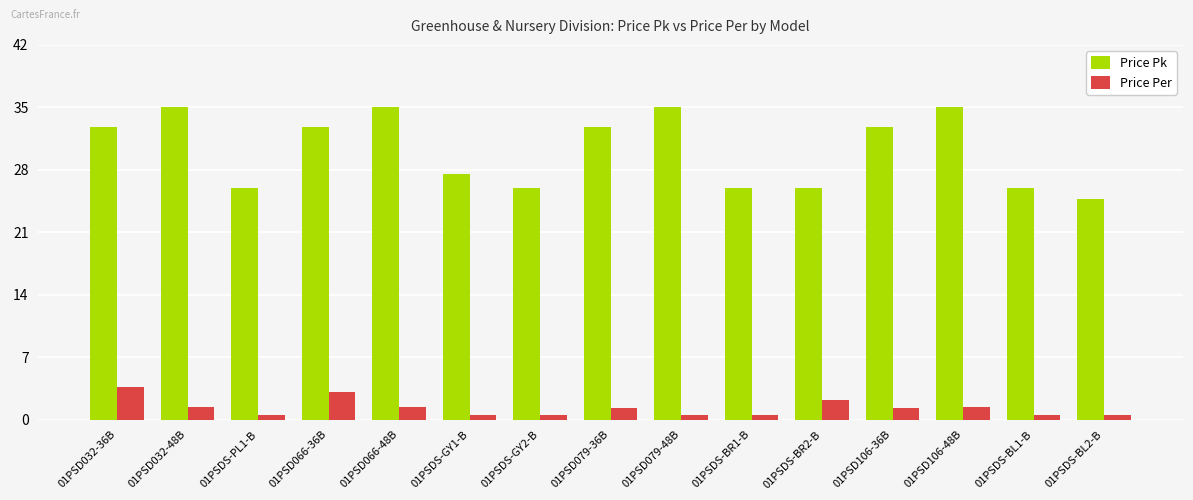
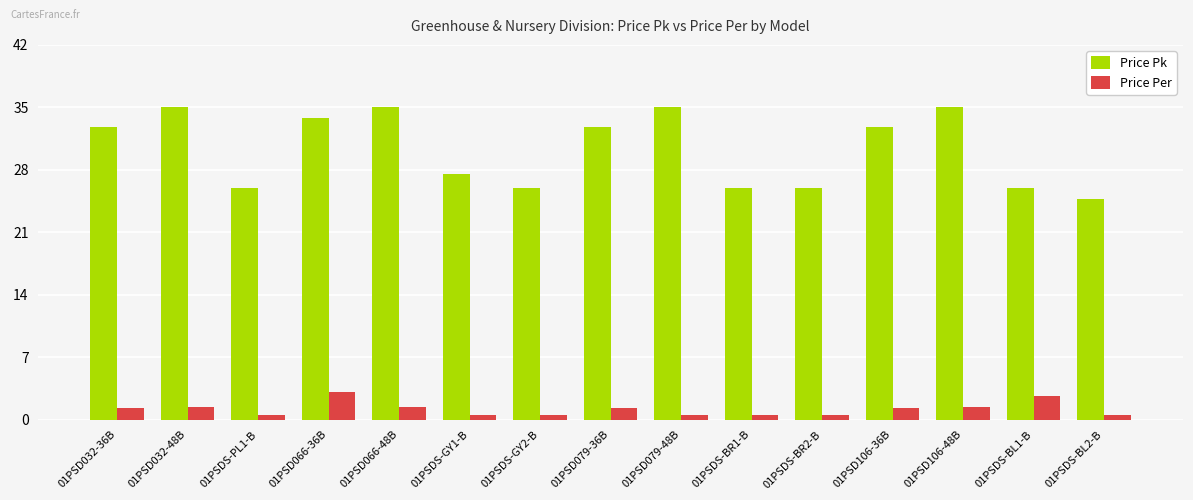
  {
    "Price Pk": {
      "01PSD032-36B": 33,
      "01PSD032-48B": 35,
      "01PSDS-PL1-B": 26,
-     "01PSD066-36B": 33,
+     "01PSD066-36B": 34,
      "01PSD066-48B": 35,
      "01PSDS-GY1-B": 27,
      "01PSDS-GY2-B": 26,
      "01PSD079-36B": 33,
      "01PSD079-48B": 35,
      "01PSDS-BR1-B": 26,
      "01PSDS-BR2-B": 26,
      "01PSD106-36B": 33,
      "01PSD106-48B": 35,
      "01PSDS-BL1-B": 26,
      "01PSDS-BL2-B": 25
    },
    "Price Per": {
-     "01PSD032-36B": 4,
+     "01PSD032-36B": 1,
      "01PSD032-48B": 1,
      "01PSDS-PL1-B": 1,
      "01PSD066-36B": 3,
      "01PSD066-48B": 1,
      "01PSDS-GY1-B": 1,
      "01PSDS-GY2-B": 1,
      "01PSD079-36B": 1,
      "01PSD079-48B": 0,
      "01PSDS-BR1-B": 1,
-     "01PSDS-BR2-B": 2,
+     "01PSDS-BR2-B": 1,
      "01PSD106-36B": 1,
      "01PSD106-48B": 1,
-     "01PSDS-BL1-B": 1,
+     "01PSDS-BL1-B": 3,
      "01PSDS-BL2-B": 1
    }
  }
